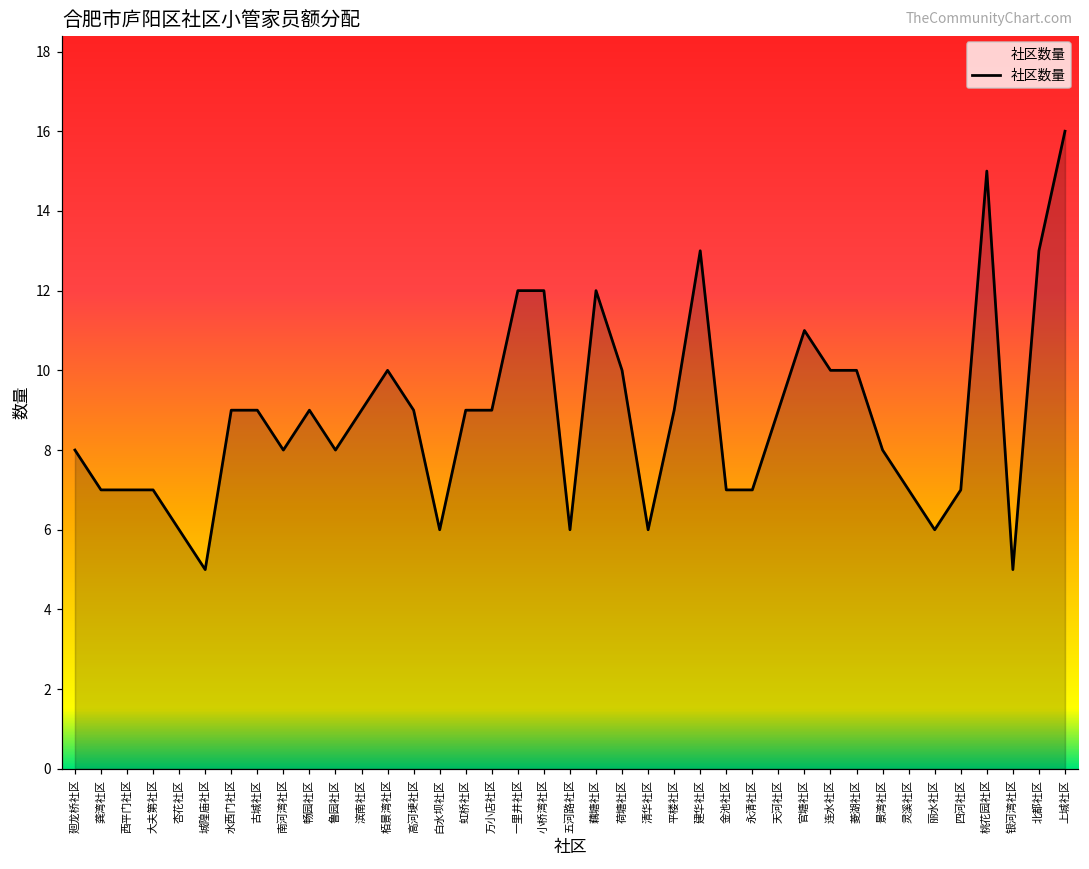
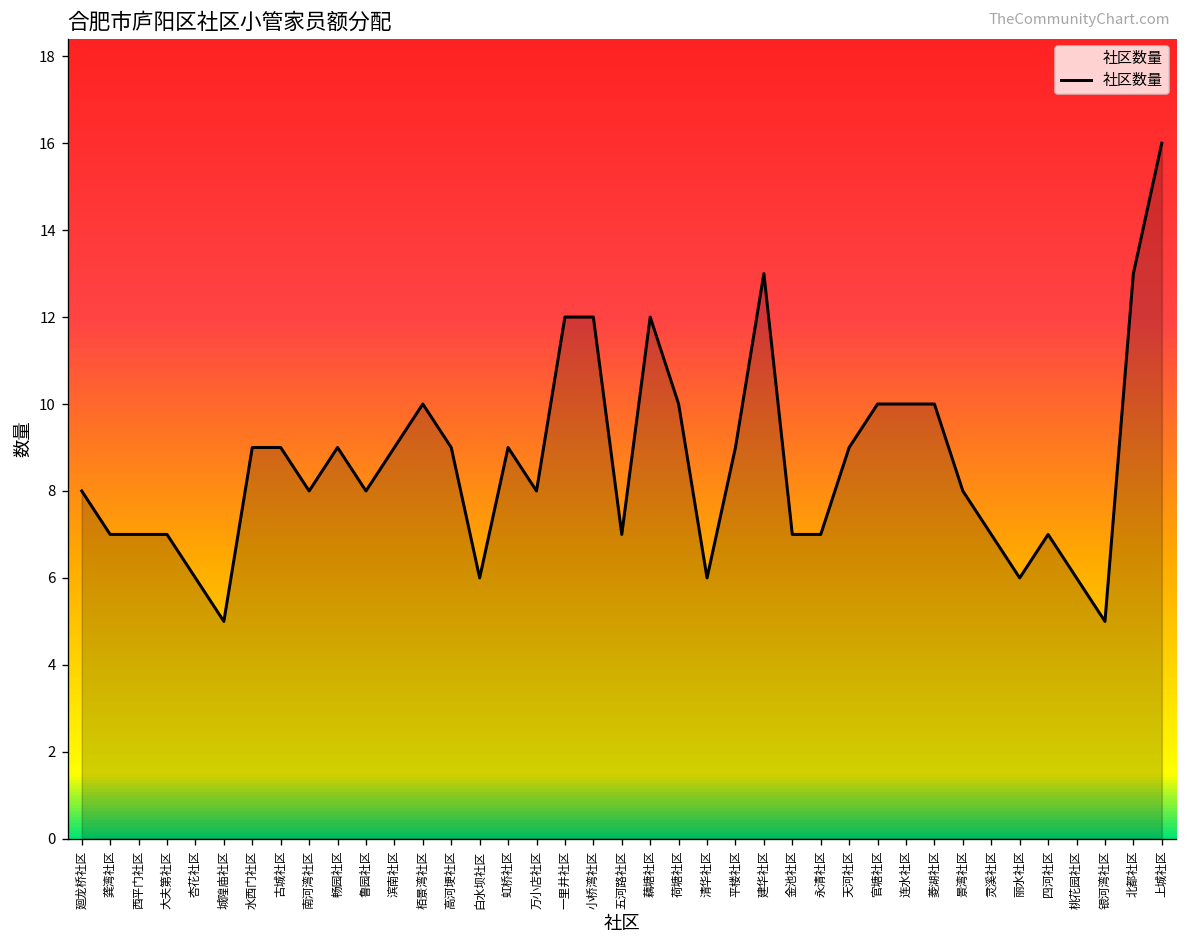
  {
    "廻龙桥社区": 8,
    "龚湾社区": 7,
    "西平门社区": 7,
    "大夫第社区": 7,
    "杏花社区": 6,
    "城隍庙社区": 5,
    "水西门社区": 9,
    "古城社区": 9,
    "南河湾社区": 8,
    "畅园社区": 9,
    "鲁园社区": 8,
    "滨南社区": 9,
    "栢景湾社区": 10,
    "高河埂社区": 9,
    "白水坝社区": 6,
    "虹桥社区": 9,
-   "万小店社区": 9,
+   "万小店社区": 8,
    "一里井社区": 12,
    "小桥湾社区": 12,
-   "五河路社区": 6,
+   "五河路社区": 7,
    "藕塘社区": 12,
    "荷塘社区": 10,
    "清华社区": 6,
    "平楼社区": 9,
    "建华社区": 13,
    "金池社区": 7,
    "永清社区": 7,
    "天河社区": 9,
-   "官塘社区": 11,
+   "官塘社区": 10,
    "连水社区": 10,
    "菱湖社区": 10,
    "景湾社区": 8,
    "灵溪社区": 7,
    "丽水社区": 6,
    "四河社区": 7,
-   "桃花园社区": 15,
+   "桃花园社区": 6,
    "银河湾社区": 5,
    "北都社区": 13,
    "上城社区": 16
  }
